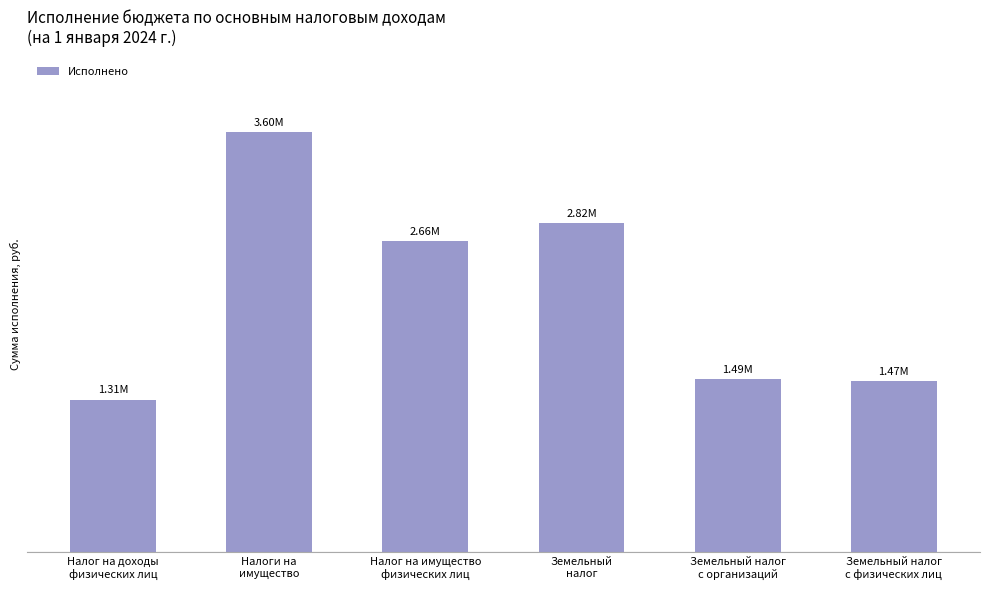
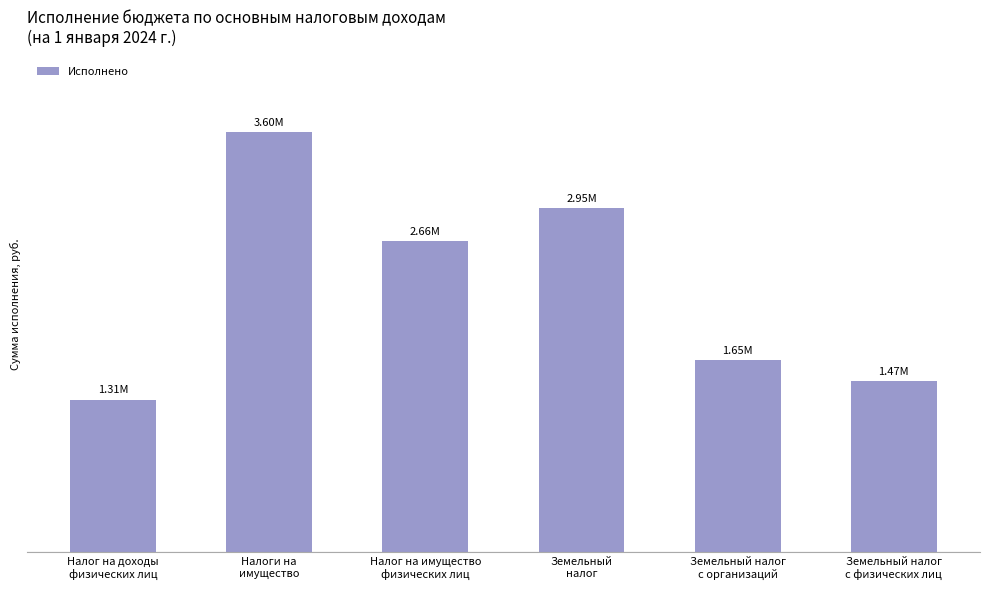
  {
    "Налог на доходы физических лиц": "1.31M",
    "Налоги на имущество": "3.60M",
    "Налог на имущество физических лиц": "2.66M",
-   "Земельный налог": "2.82M",
-   "Земельный налог с организаций": "1.49M",
+   "Земельный налог": "2.95M",
+   "Земельный налог с организаций": "1.65M",
    "Земельный налог с физических лиц": "1.47M"
  }
